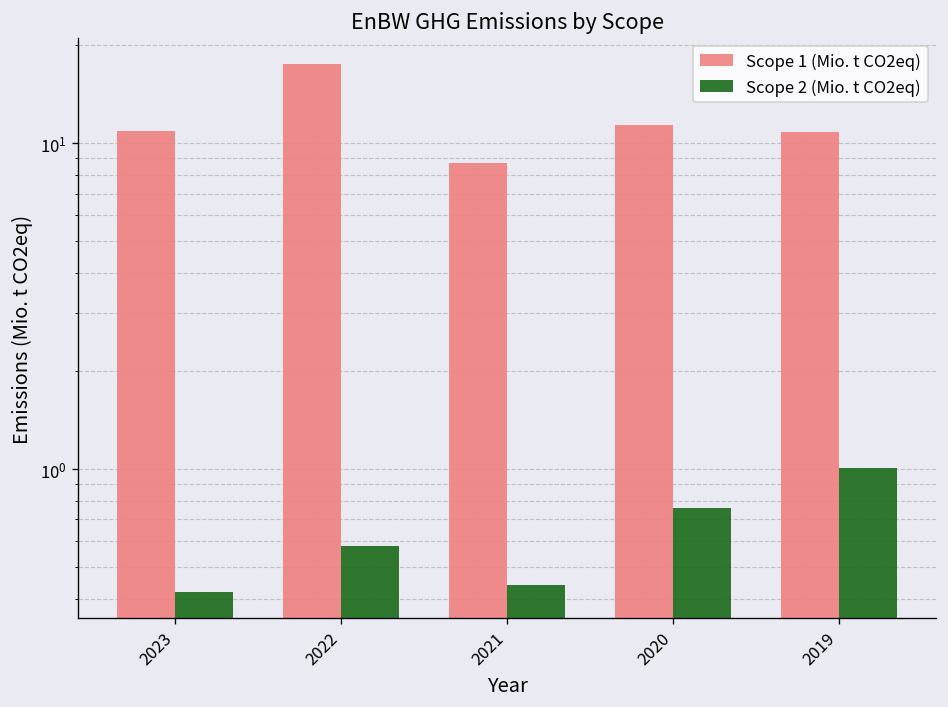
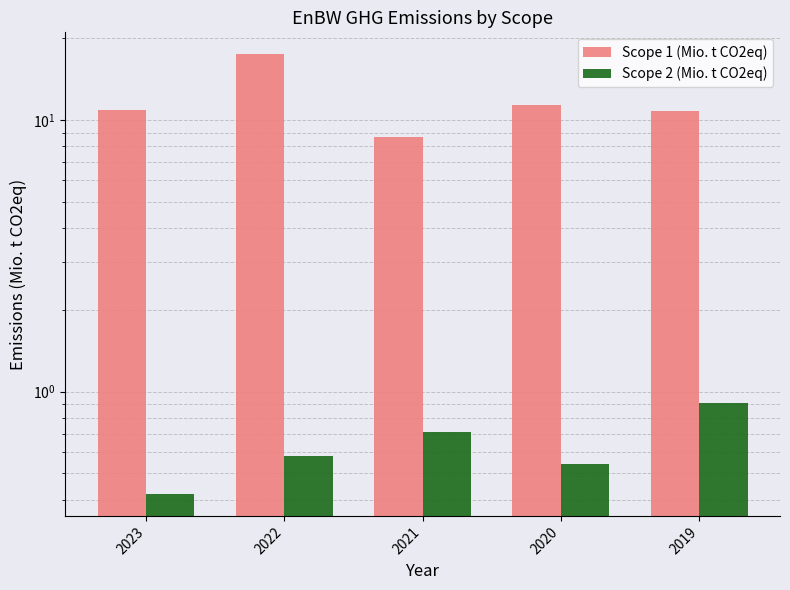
  {
    "Scope 1 (Mio. t CO2eq)": {
      "2023": 10.9,
      "2022": 17,
      "2021": 8.7,
      "2020": 11.4,
      "2019": 10.8
    },
    "Scope 2 (Mio. t CO2eq)": {
      "2023": 0.42,
      "2022": 0.58,
-     "2021": 0.44,
-     "2020": 0.76,
-     "2019": 1.01
+     "2021": 0.71,
+     "2020": 0.54,
+     "2019": 0.91
    }
  }
